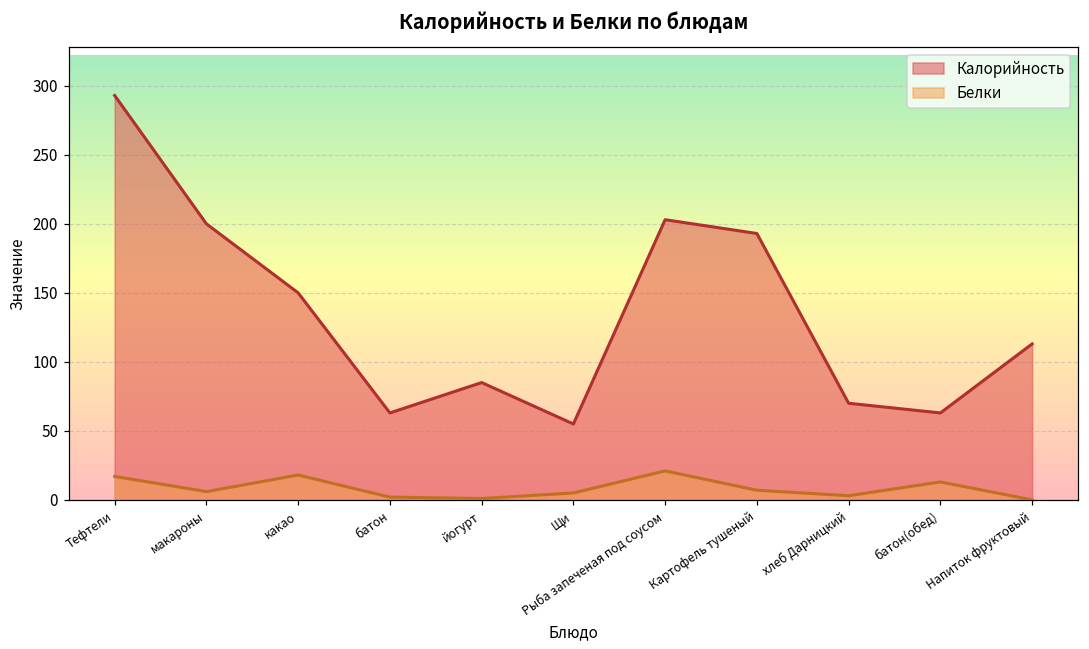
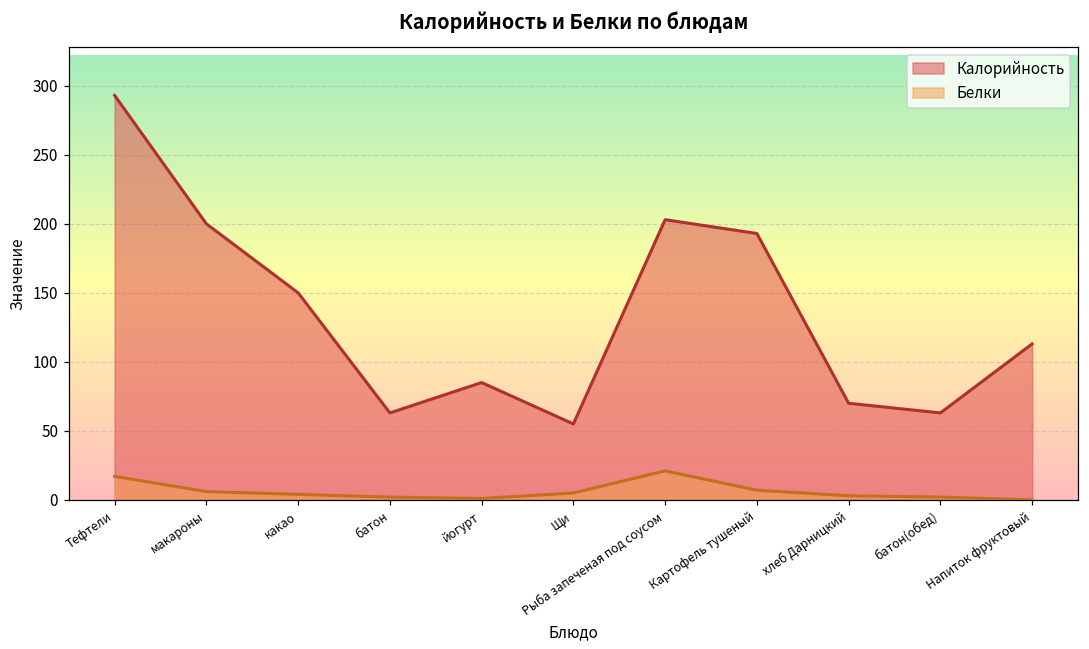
  {
    "Калорийность": {
      "Тефтели": 293,
      "макароны": 200,
      "какао": 150,
      "батон": 63,
      "йогурт": 85,
      "Щи": 55,
      "Рыба запеченая под соусом": 203,
      "Картофель тушеный": 193,
      "хлеб Дарницкий": 70,
      "батон(обед)": 63,
      "Напиток фруктовый": 113
    },
    "Белки": {
      "Тефтели": 17,
      "макароны": 6,
-     "какао": 18,
+     "какао": 4,
      "батон": 2,
      "йогурт": 1,
      "Щи": 5,
      "Рыба запеченая под соусом": 21,
      "Картофель тушеный": 7,
      "хлеб Дарницкий": 3,
-     "батон(обед)": 13,
+     "батон(обед)": 2,
      "Напиток фруктовый": 0
    }
  }
